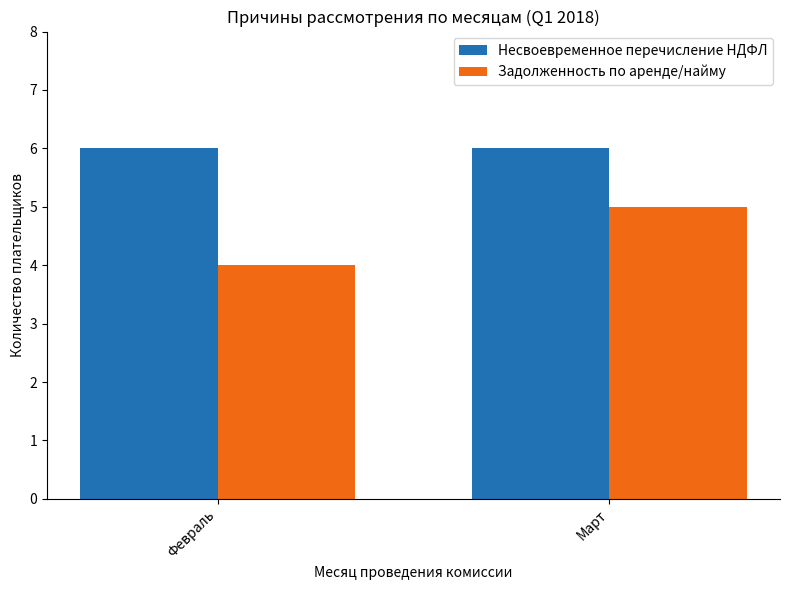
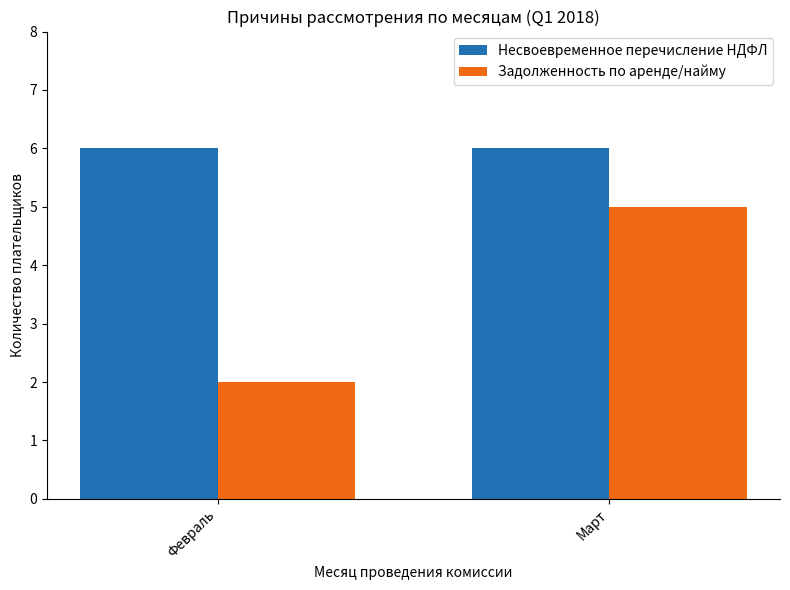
  {
    "Несвоевременное перечисление НДФЛ": {
      "Февраль": 6,
      "Март": 6
    },
    "Задолженность по аренде/найму": {
-     "Февраль": 4,
+     "Февраль": 2,
      "Март": 5
    }
  }
